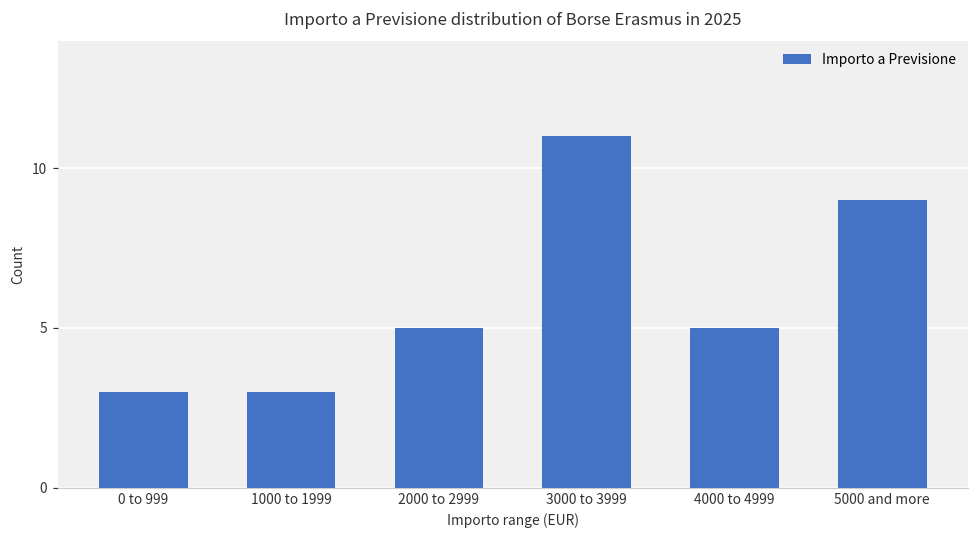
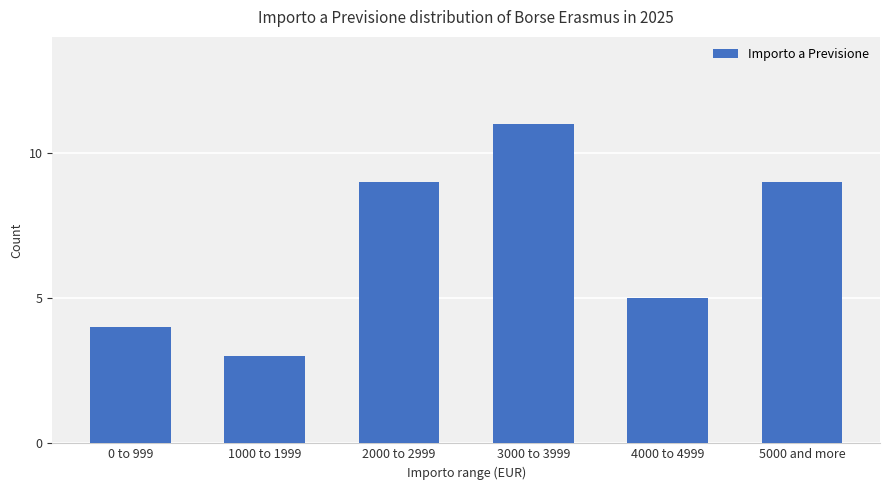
  {
-   "0 to 999": 3,
+   "0 to 999": 4,
    "1000 to 1999": 3,
-   "2000 to 2999": 5,
+   "2000 to 2999": 9,
    "3000 to 3999": 11,
    "4000 to 4999": 5,
    "5000 and more": 9
  }
